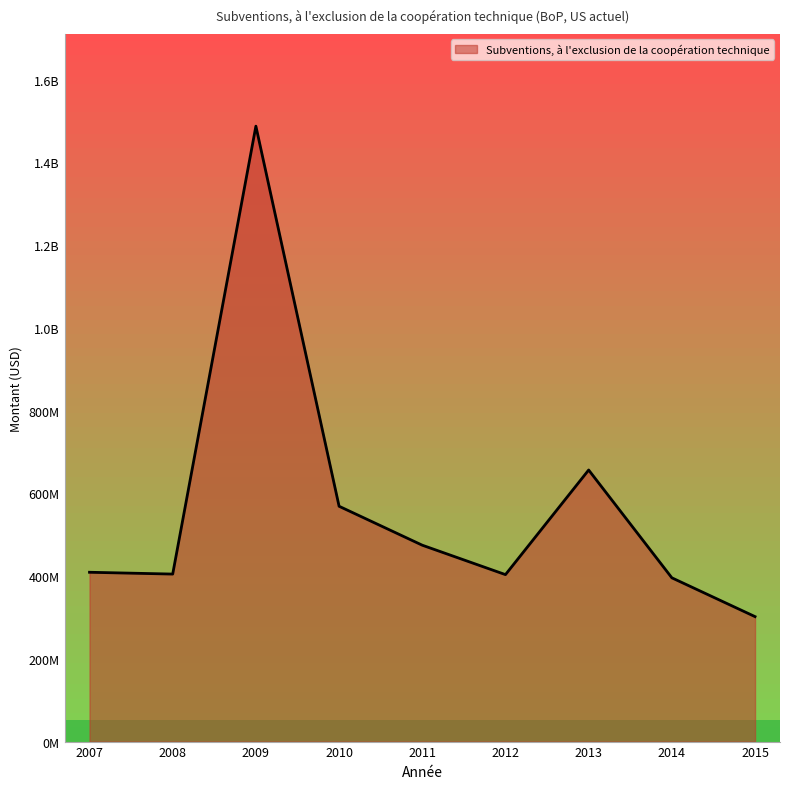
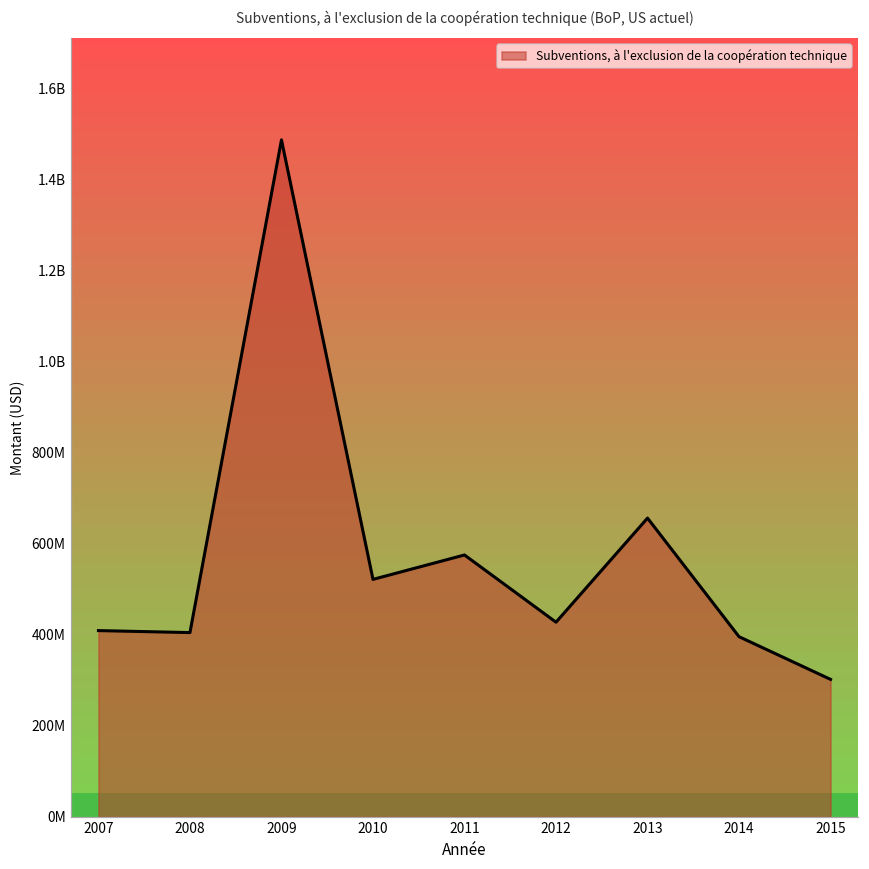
  {
    "2007": 410000000,
    "2008": 400000000,
    "2009": 1490000000,
-   "2010": 570000000,
-   "2011": 470000000,
-   "2012": 400000000,
+   "2010": 520000000,
+   "2011": 580000000,
+   "2012": 430000000,
    "2013": 660000000,
    "2014": 400000000,
    "2015": 300000000
  }
